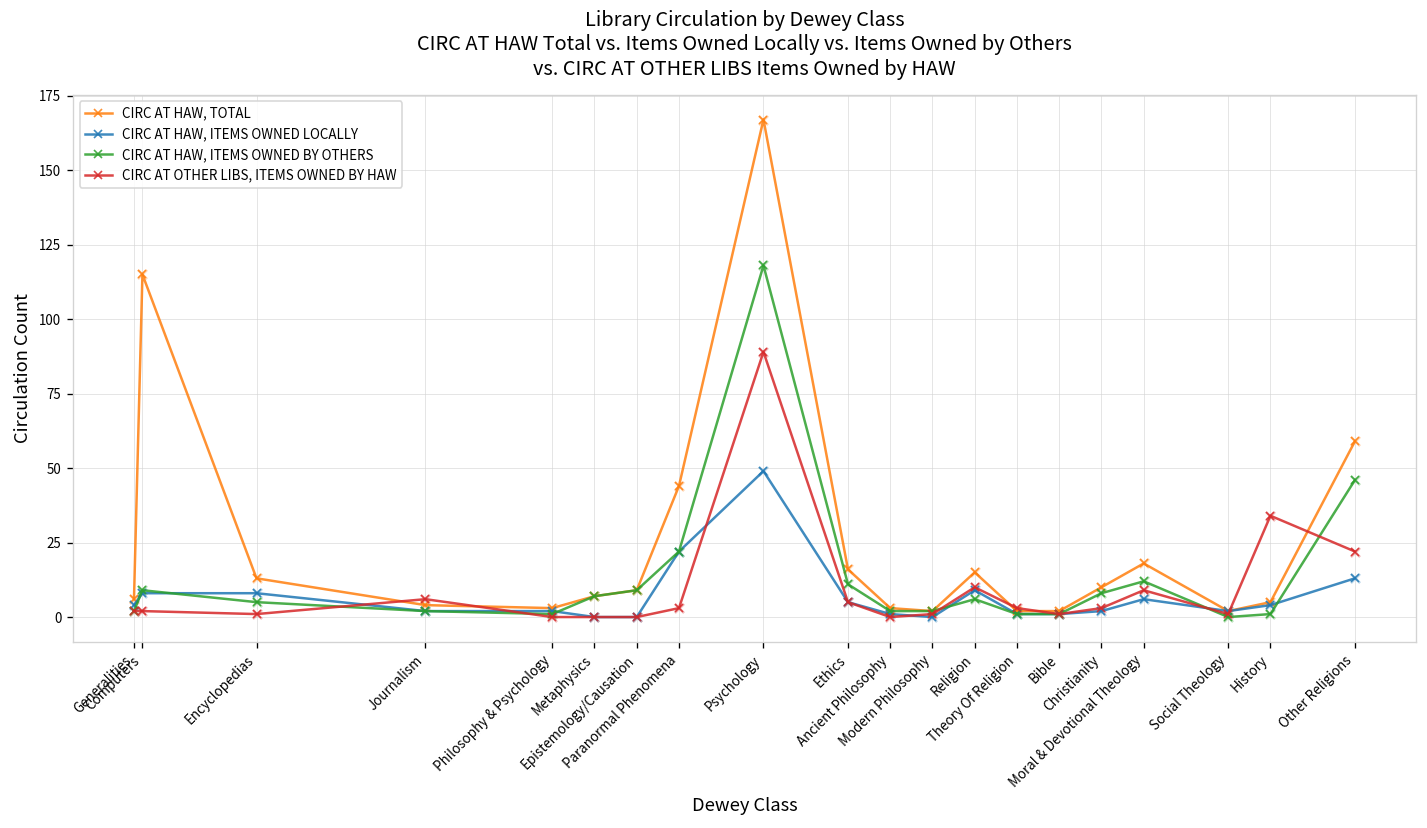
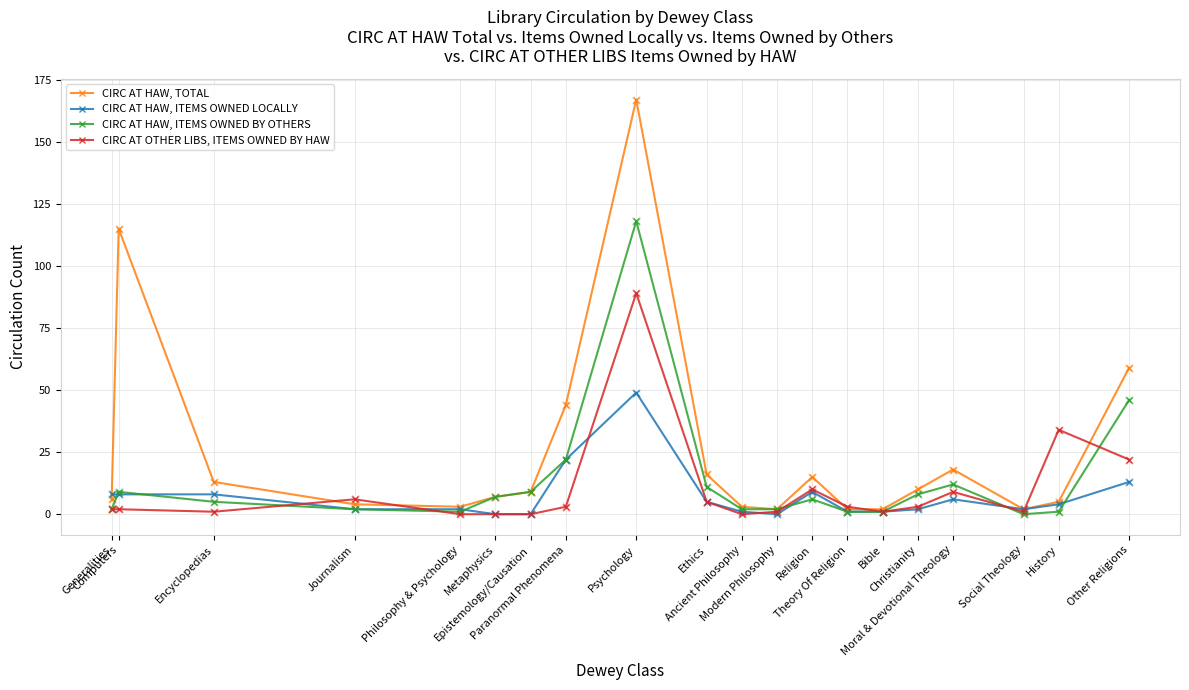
  {
    "CIRC AT HAW, TOTAL": {
      "Generalities": 6,
      "Computers": 115,
      "Encyclopedias": 13,
      "Journalism": 4,
      "Paranormal Phenomena": 44,
      "Psychology": 167,
      "Ethics": 16,
      "Religion": 15,
      "Christianity": 10,
      "Moral & Devotional Theology": 18,
      "Other Religions": 59
    },
    "CIRC AT HAW, ITEMS OWNED LOCALLY": {
-     "Generalities": 4,
+     "Generalities": 8,
      "Encyclopedias": 8,
      "Psychology": 49,
      "Modern Philosophy": 0,
      "Moral & Devotional Theology": 6,
      "Other Religions": 13
    },
    "CIRC AT HAW, ITEMS OWNED BY OTHERS": {
      "Encyclopedias": 5,
      "Psychology": 118,
      "Ethics": 11,
      "Religion": 6,
      "Christianity": 8,
      "Moral & Devotional Theology": 12,
      "Social Theology": 0,
      "History": 1,
      "Other Religions": 46
    },
    "CIRC AT OTHER LIBS, ITEMS OWNED BY HAW": {
      "Computers": 2,
      "Encyclopedias": 1,
      "Journalism": 6,
      "Philosophy & Psychology": 0,
      "Paranormal Phenomena": 3,
      "Psychology": 89,
      "Ancient Philosophy": 0,
      "Moral & Devotional Theology": 9,
      "History": 34,
      "Other Religions": 22
    }
  }
